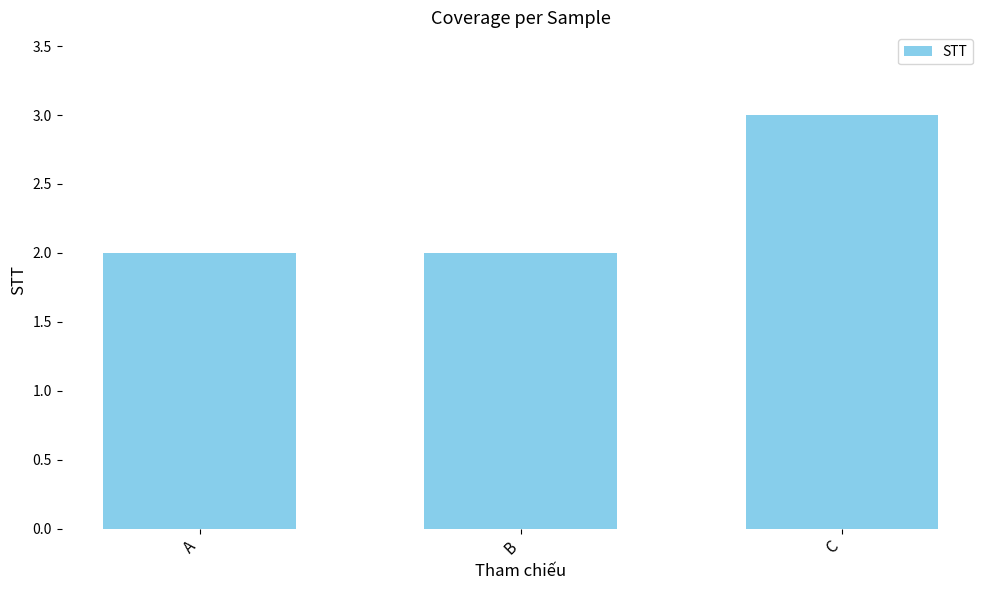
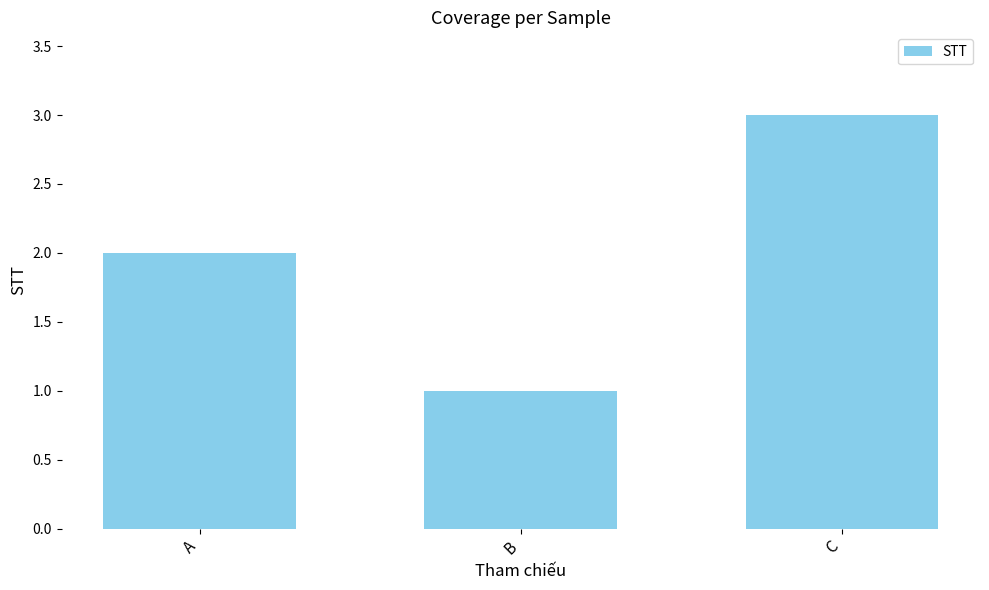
  {
    "A": 2,
-   "B": 2,
+   "B": 1,
    "C": 3
  }
